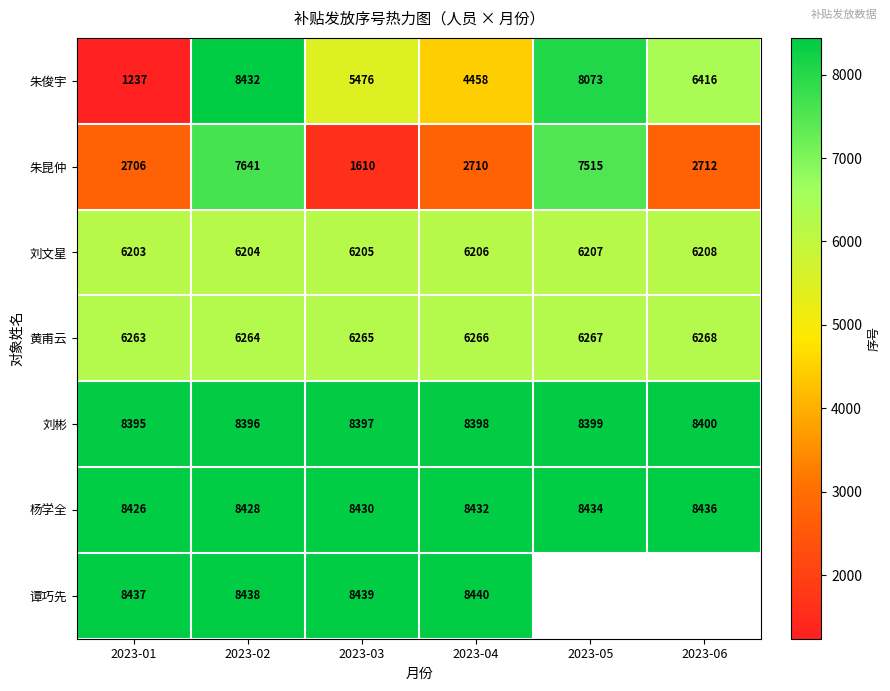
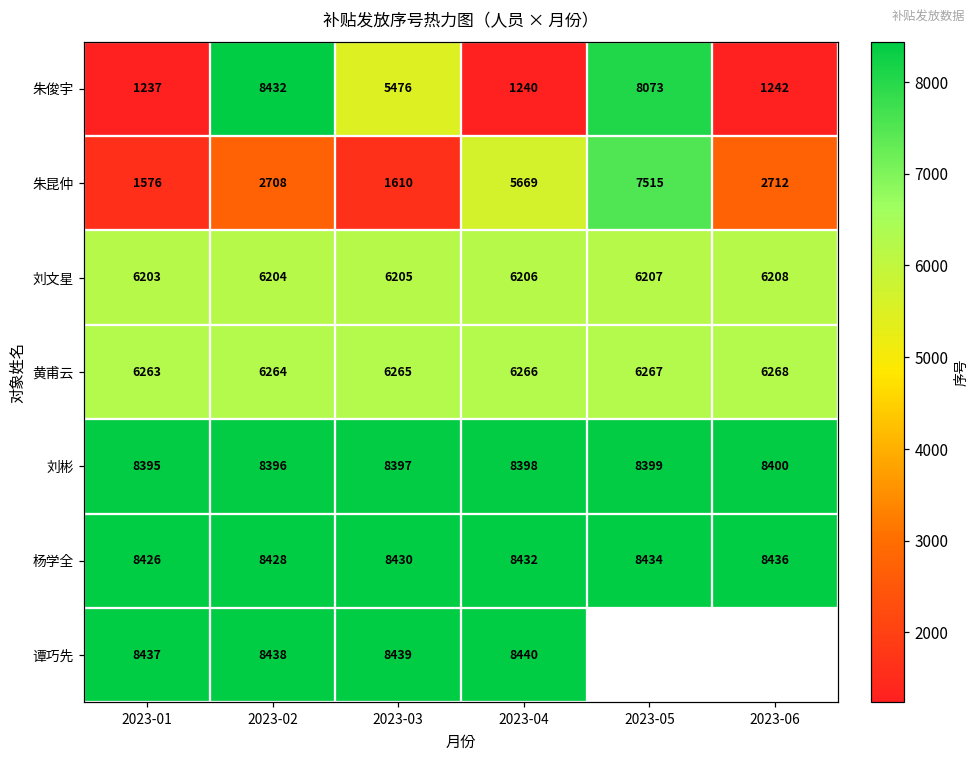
  {
    "朱俊宇": {
      "2023-01": 1237,
      "2023-02": 8432,
      "2023-03": 5476,
-     "2023-04": 4458,
+     "2023-04": 1240,
      "2023-05": 8073,
-     "2023-06": 6416
+     "2023-06": 1242
    },
    "朱昆仲": {
-     "2023-01": 2706,
-     "2023-02": 7641,
+     "2023-01": 1576,
+     "2023-02": 2708,
      "2023-03": 1610,
-     "2023-04": 2710,
+     "2023-04": 5669,
      "2023-05": 7515,
      "2023-06": 2712
    },
    "刘文星": {
      "2023-01": 6203,
      "2023-02": 6204,
      "2023-03": 6205,
      "2023-04": 6206,
      "2023-05": 6207,
      "2023-06": 6208
    },
    "黄甫云": {
      "2023-01": 6263,
      "2023-02": 6264,
      "2023-03": 6265,
      "2023-04": 6266,
      "2023-05": 6267,
      "2023-06": 6268
    },
    "刘彬": {
      "2023-01": 8395,
      "2023-02": 8396,
      "2023-03": 8397,
      "2023-04": 8398,
      "2023-05": 8399,
      "2023-06": 8400
    },
    "杨学全": {
      "2023-01": 8426,
      "2023-02": 8428,
      "2023-03": 8430,
      "2023-04": 8432,
      "2023-05": 8434,
      "2023-06": 8436
    },
    "谭巧先": {
      "2023-01": 8437,
      "2023-02": 8438,
      "2023-03": 8439,
      "2023-04": 8440
    }
  }
